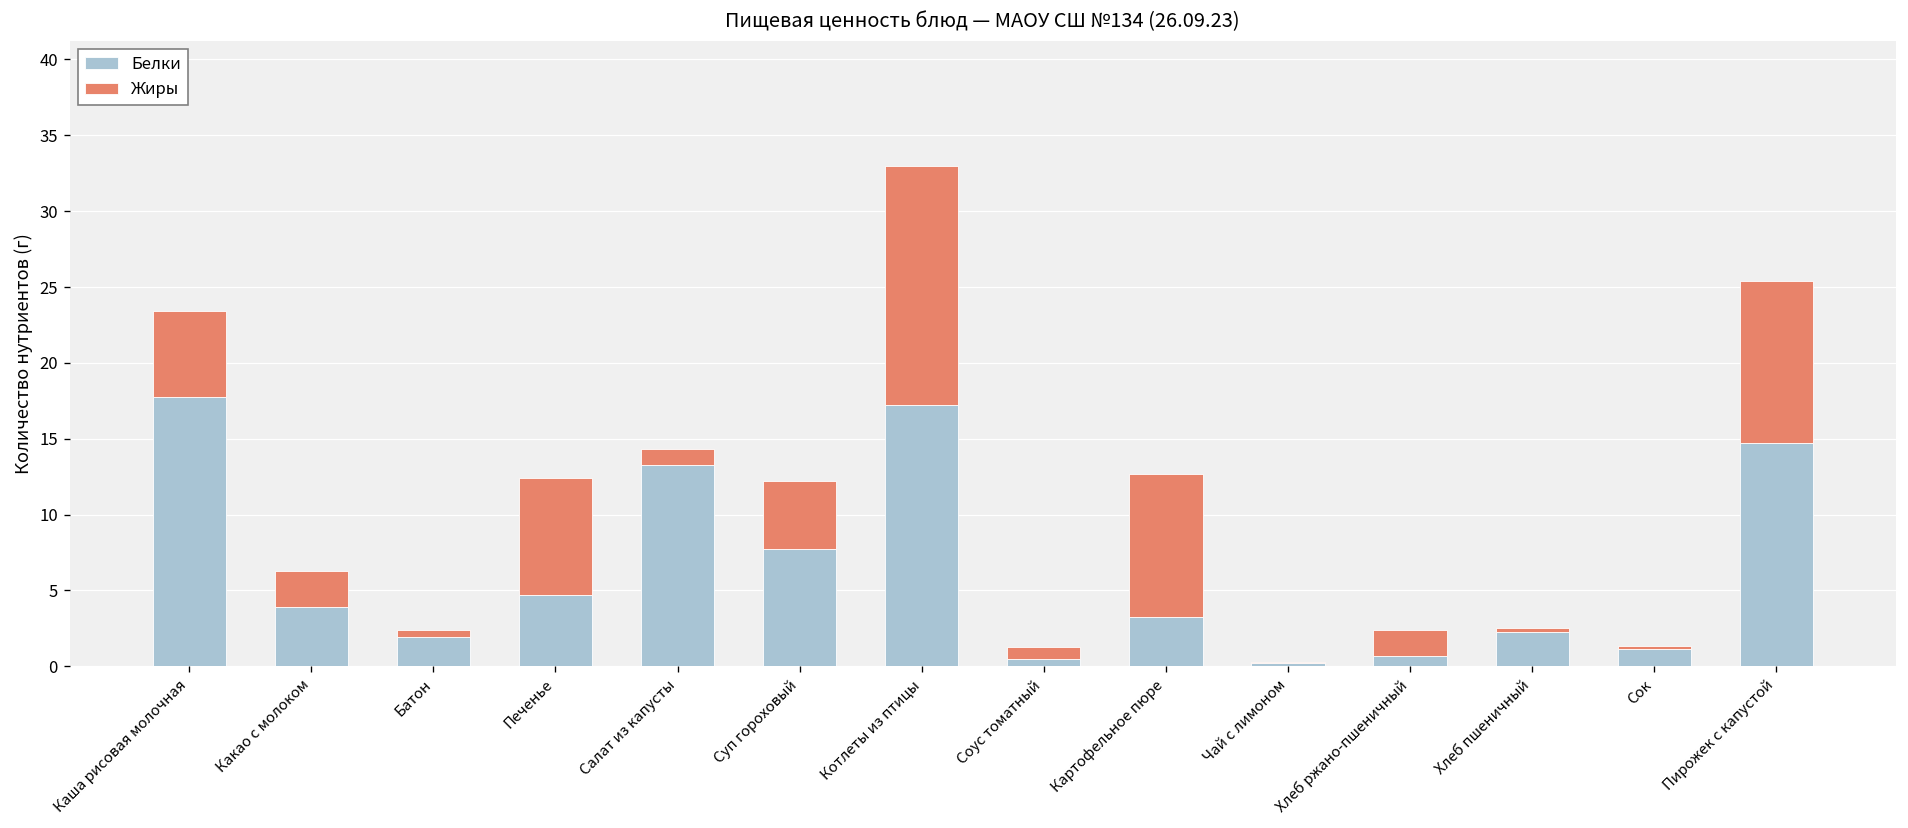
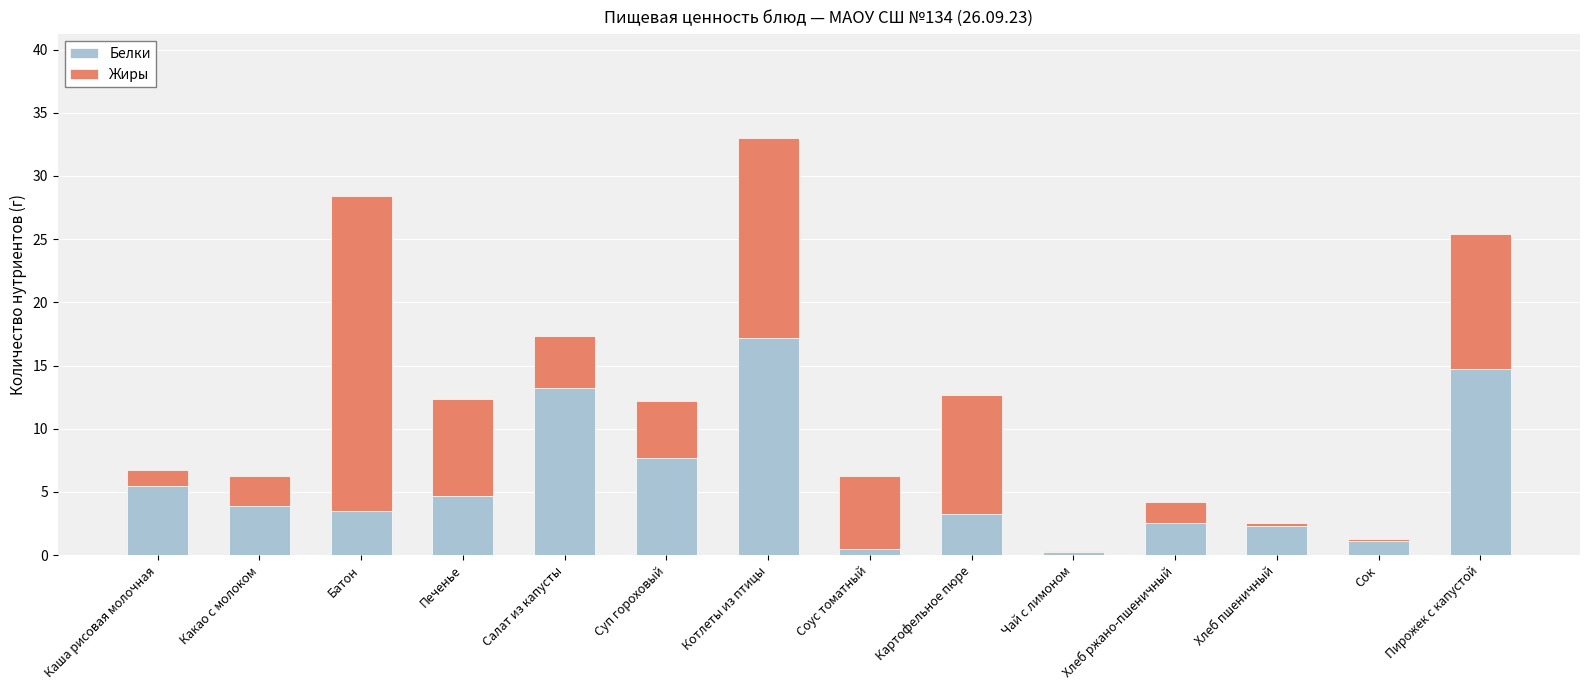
  {
    "Белки": {
-     "Каша рисовая молочная": 17.8,
+     "Каша рисовая молочная": 5.4,
      "Какао с молоком": 3.9,
-     "Батон": 1.9,
+     "Батон": 3.5,
      "Печенье": 4.7,
      "Салат из капусты": 13.2,
      "Суп гороховый": 7.7,
      "Котлеты из птицы": 17.2,
      "Соус томатный": 0.5,
      "Картофельное пюре": 3.2,
      "Чай с лимоном": 0.2,
-     "Хлеб ржано-пшеничный": 0.7,
+     "Хлеб ржано-пшеничный": 2.6,
      "Хлеб пшеничный": 2.3,
      "Сок": 1.1,
      "Пирожек с капустой": 14.7
    },
    "Жиры": {
-     "Каша рисовая молочная": 5.7,
+     "Каша рисовая молочная": 1.3,
      "Какао с молоком": 2.4,
-     "Батон": 0.5,
+     "Батон": 24.9,
      "Печенье": 7.7,
-     "Салат из капусты": 1.1,
+     "Салат из капусты": 4.1,
      "Суп гороховый": 4.5,
      "Котлеты из птицы": 15.8,
-     "Соус томатный": 0.8,
+     "Соус томатный": 5.8,
      "Картофельное пюре": 9.4,
      "Хлеб ржано-пшеничный": 1.7,
      "Хлеб пшеничный": 0.2,
      "Сок": 0.2,
      "Пирожек с капустой": 10.7
    }
  }
